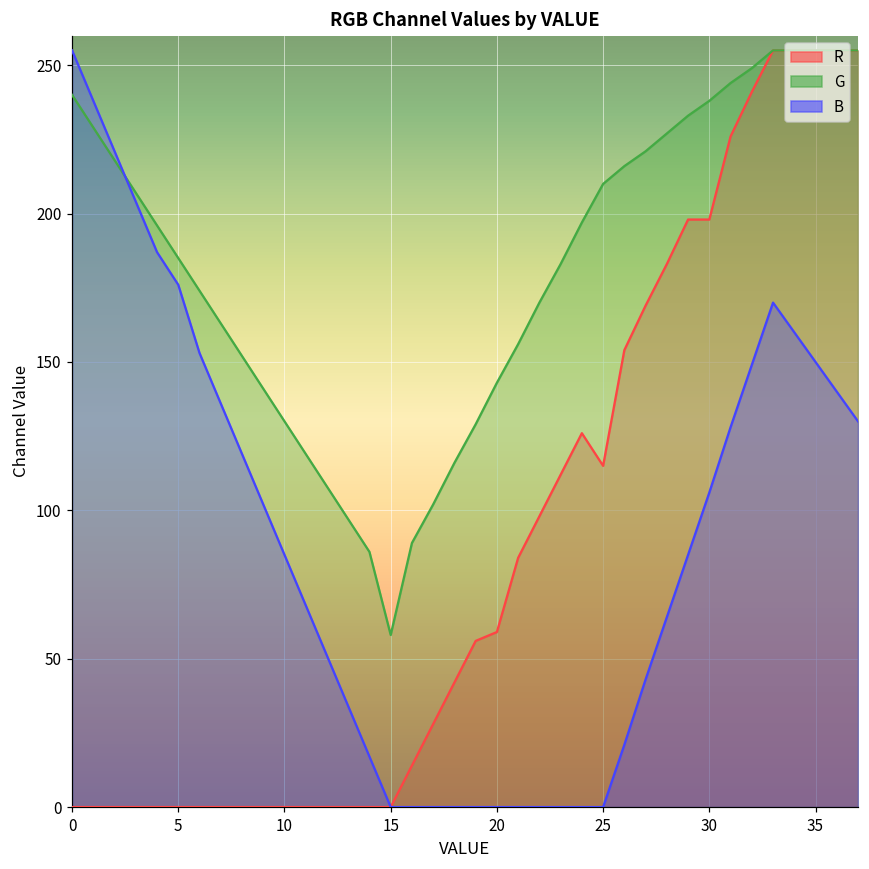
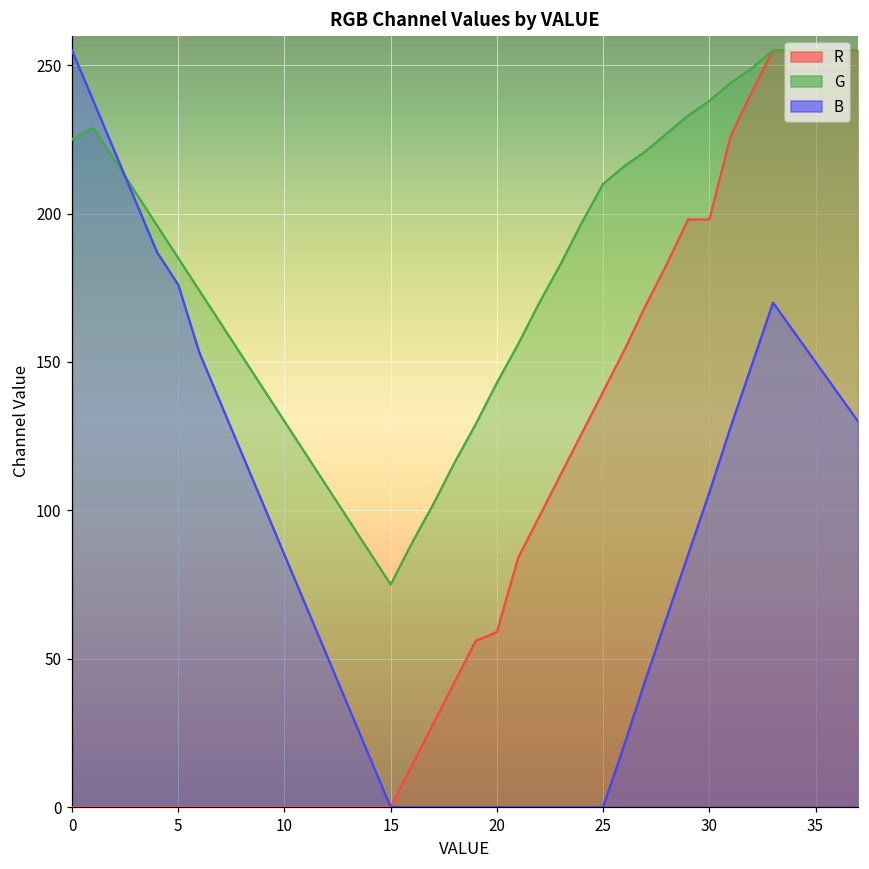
  {
    "R": {
      "0": 0,
      "5": 0,
      "10": 0,
      "20": 59,
-     "25": 115,
+     "25": 140,
      "30": 198
    },
    "G": {
-     "0": 240,
+     "0": 225,
      "5": 185,
      "10": 130,
-     "15": 58,
+     "15": 75,
      "20": 143,
      "25": 210,
      "30": 238
    },
    "B": {
      "0": 255,
      "5": 176,
      "10": 85,
      "20": 0,
      "25": 0,
      "30": 106,
      "35": 150
    }
  }
